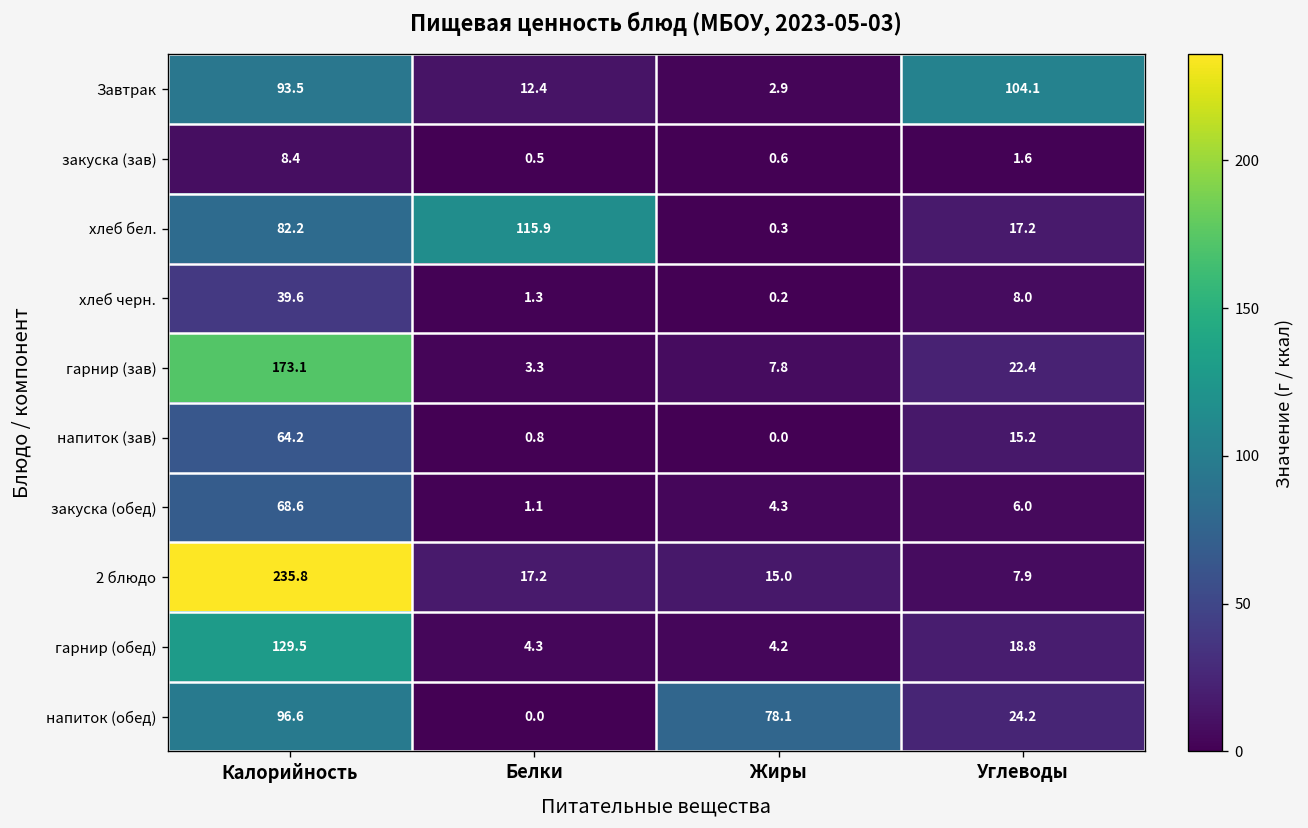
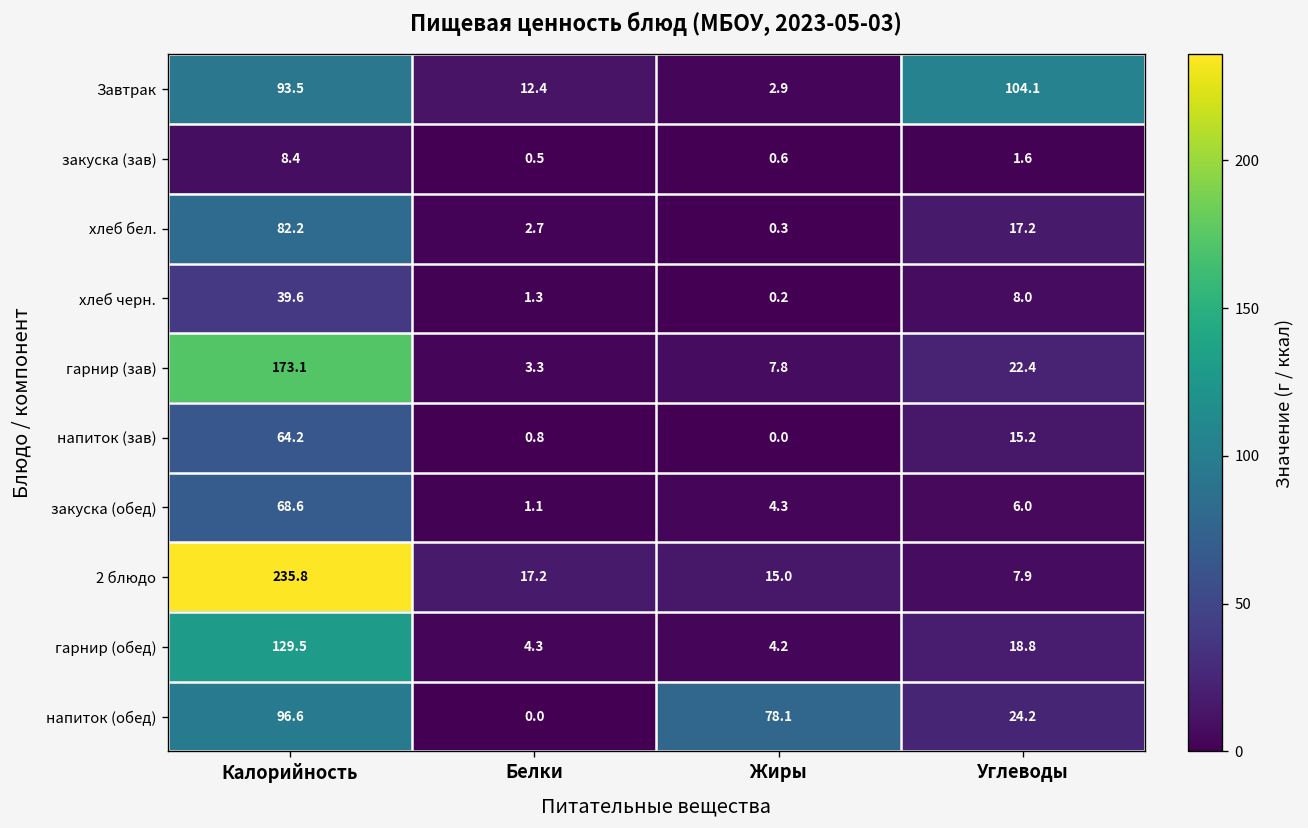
  {
    "Завтрак": {
      "Калорийность": 93.5,
      "Белки": 12.4,
      "Жиры": 2.9,
      "Углеводы": 104.1
    },
    "закуска (зав)": {
      "Калорийность": 8.4,
      "Белки": 0.5,
      "Жиры": 0.6,
      "Углеводы": 1.6
    },
    "хлеб бел.": {
      "Калорийность": 82.2,
-     "Белки": 115.9,
+     "Белки": 2.7,
      "Жиры": 0.3,
      "Углеводы": 17.2
    },
    "хлеб черн.": {
      "Калорийность": 39.6,
      "Белки": 1.3,
      "Жиры": 0.2,
      "Углеводы": 8.0
    },
    "гарнир (зав)": {
      "Калорийность": 173.1,
      "Белки": 3.3,
      "Жиры": 7.8,
      "Углеводы": 22.4
    },
    "напиток (зав)": {
      "Калорийность": 64.2,
      "Белки": 0.8,
      "Жиры": 0.0,
      "Углеводы": 15.2
    },
    "закуска (обед)": {
      "Калорийность": 68.6,
      "Белки": 1.1,
      "Жиры": 4.3,
      "Углеводы": 6.0
    },
    "2 блюдо": {
      "Калорийность": 235.8,
      "Белки": 17.2,
      "Жиры": 15.0,
      "Углеводы": 7.9
    },
    "гарнир (обед)": {
      "Калорийность": 129.5,
      "Белки": 4.3,
      "Жиры": 4.2,
      "Углеводы": 18.8
    },
    "напиток (обед)": {
      "Калорийность": 96.6,
      "Белки": 0.0,
      "Жиры": 78.1,
      "Углеводы": 24.2
    }
  }
